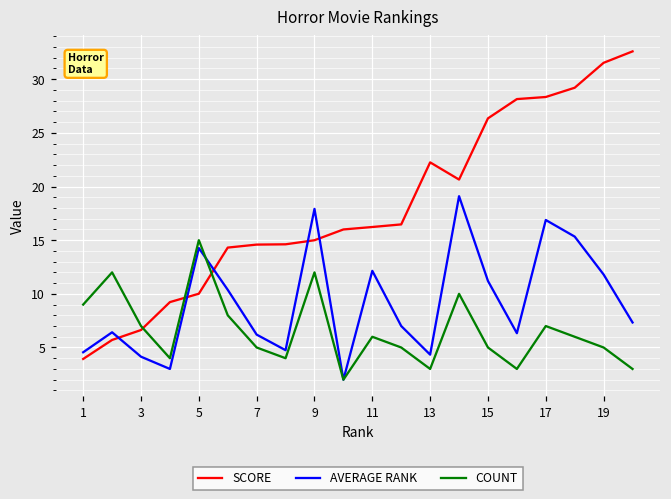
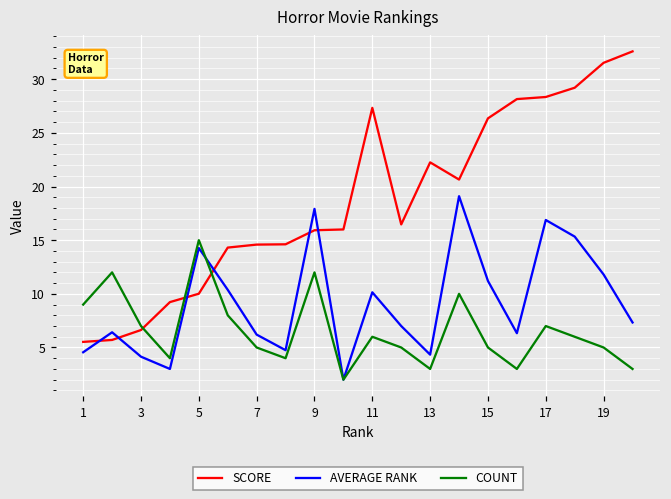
  {
    "SCORE": {
-     "1": 4,
+     "1": 6,
      "3": 7,
      "5": 10,
      "7": 15,
-     "9": 15,
-     "11": 16,
+     "9": 16,
+     "11": 27,
      "13": 22,
      "15": 26,
      "17": 28,
      "19": 32
    },
    "AVERAGE RANK": {
      "1": 5,
      "3": 4,
      "5": 14,
      "7": 6,
      "9": 18,
-     "11": 12,
+     "11": 10,
      "13": 4,
      "15": 11,
      "17": 17,
      "19": 12
    },
    "COUNT": {
      "1": 9,
      "3": 7,
      "5": 15,
      "7": 5,
      "9": 12,
      "11": 6,
      "13": 3,
      "15": 5,
      "17": 7,
      "19": 5
    }
  }
